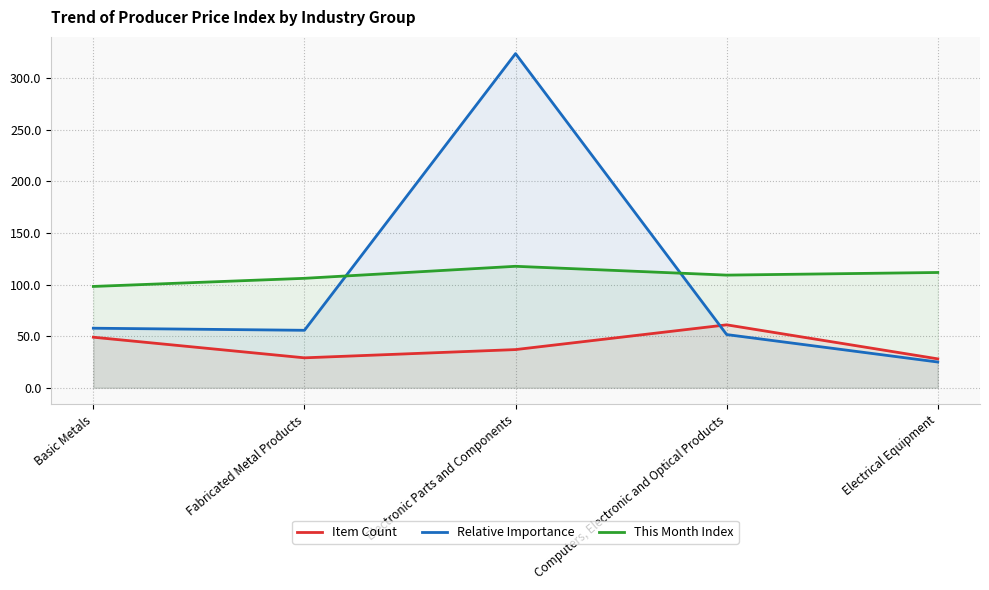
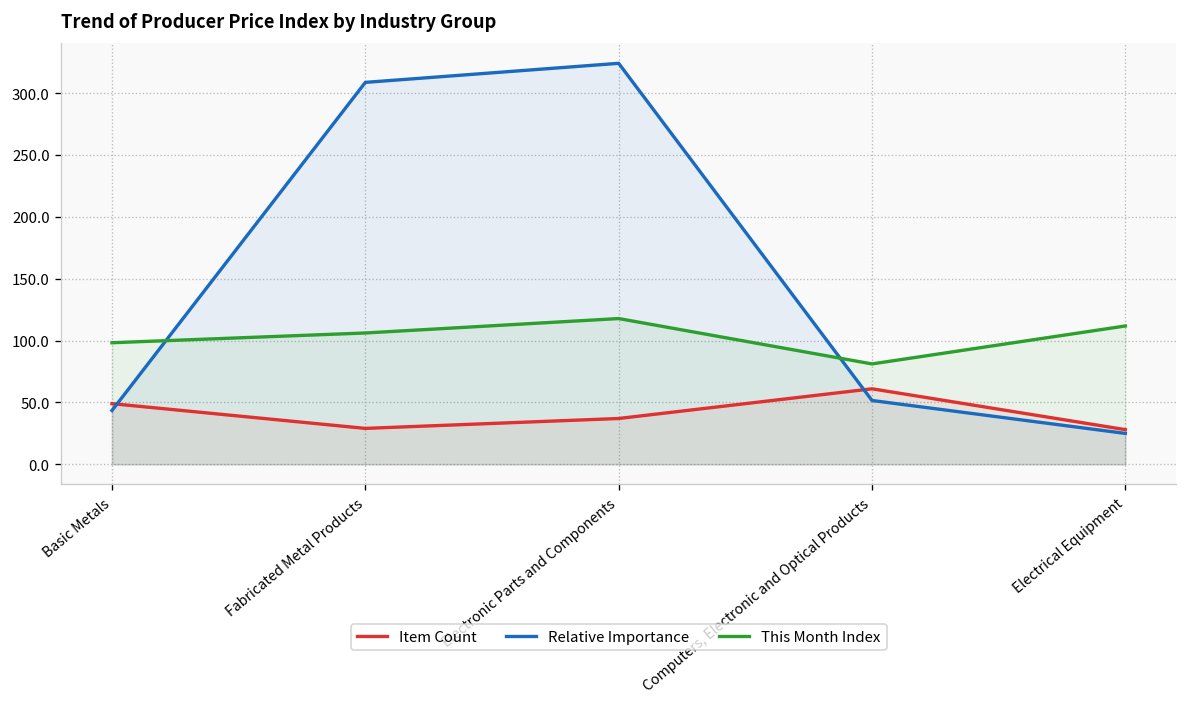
  {
    "Item Count": {
      "Basic Metals": 49,
      "Fabricated Metal Products": 29,
      "Electronic Parts and Components": 37,
      "Computers, Electronic and Optical Products": 61,
      "Electrical Equipment": 28
    },
    "Relative Importance": {
-     "Basic Metals": 58,
-     "Fabricated Metal Products": 56,
+     "Basic Metals": 43,
+     "Fabricated Metal Products": 309,
      "Electronic Parts and Components": 324,
      "Computers, Electronic and Optical Products": 52,
      "Electrical Equipment": 25
    },
    "This Month Index": {
      "Basic Metals": 98,
      "Fabricated Metal Products": 106,
      "Electronic Parts and Components": 118,
-     "Computers, Electronic and Optical Products": 109,
+     "Computers, Electronic and Optical Products": 81,
      "Electrical Equipment": 112
    }
  }
